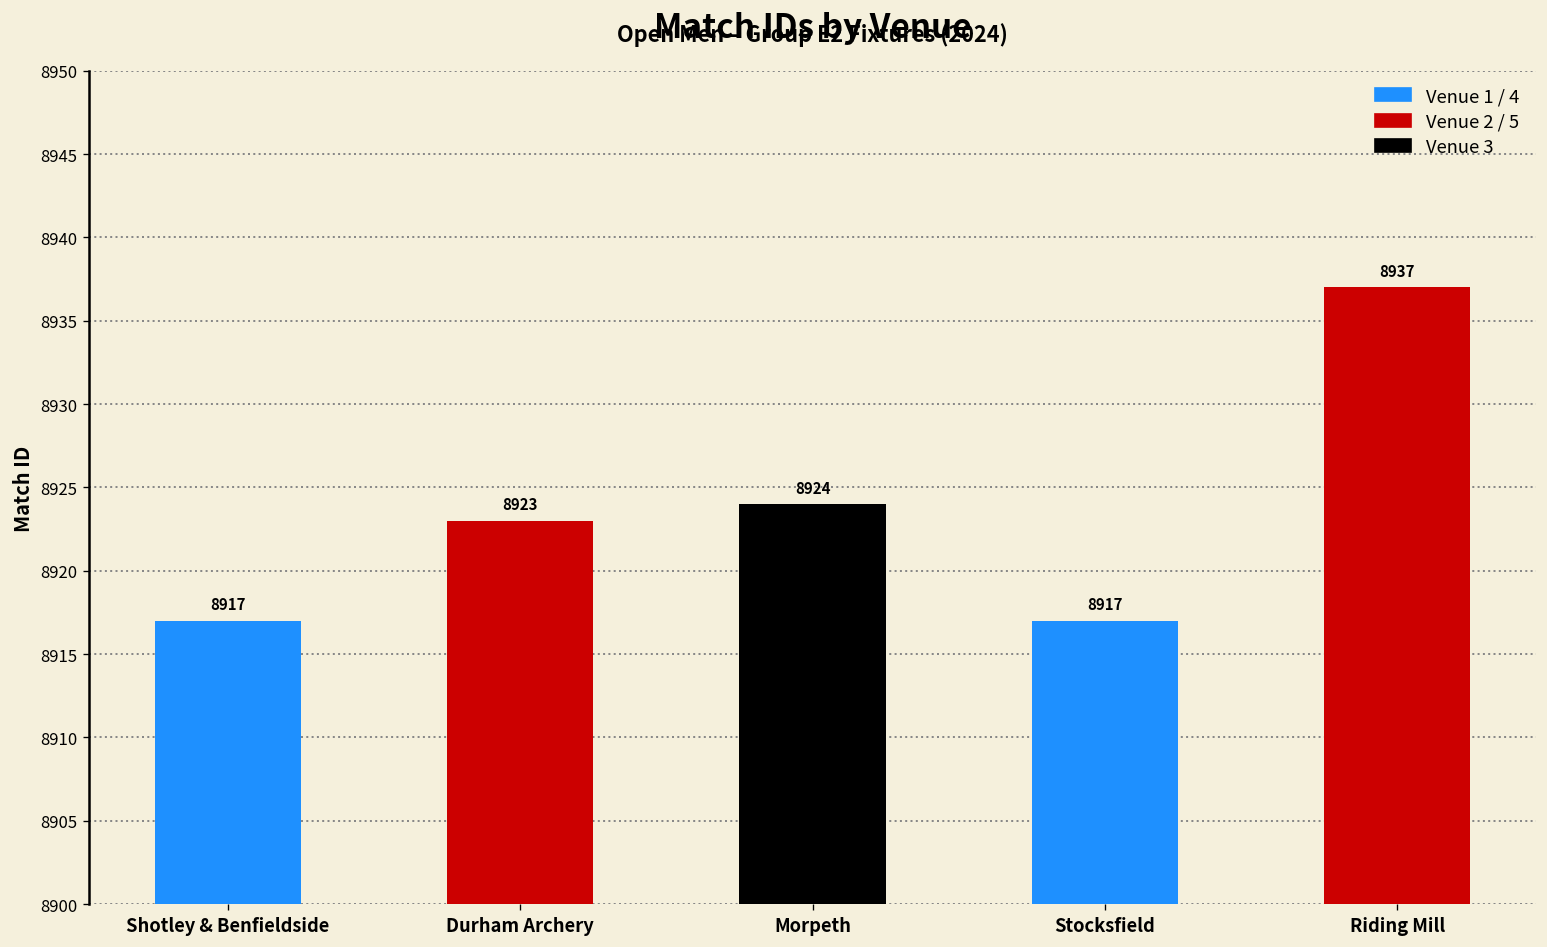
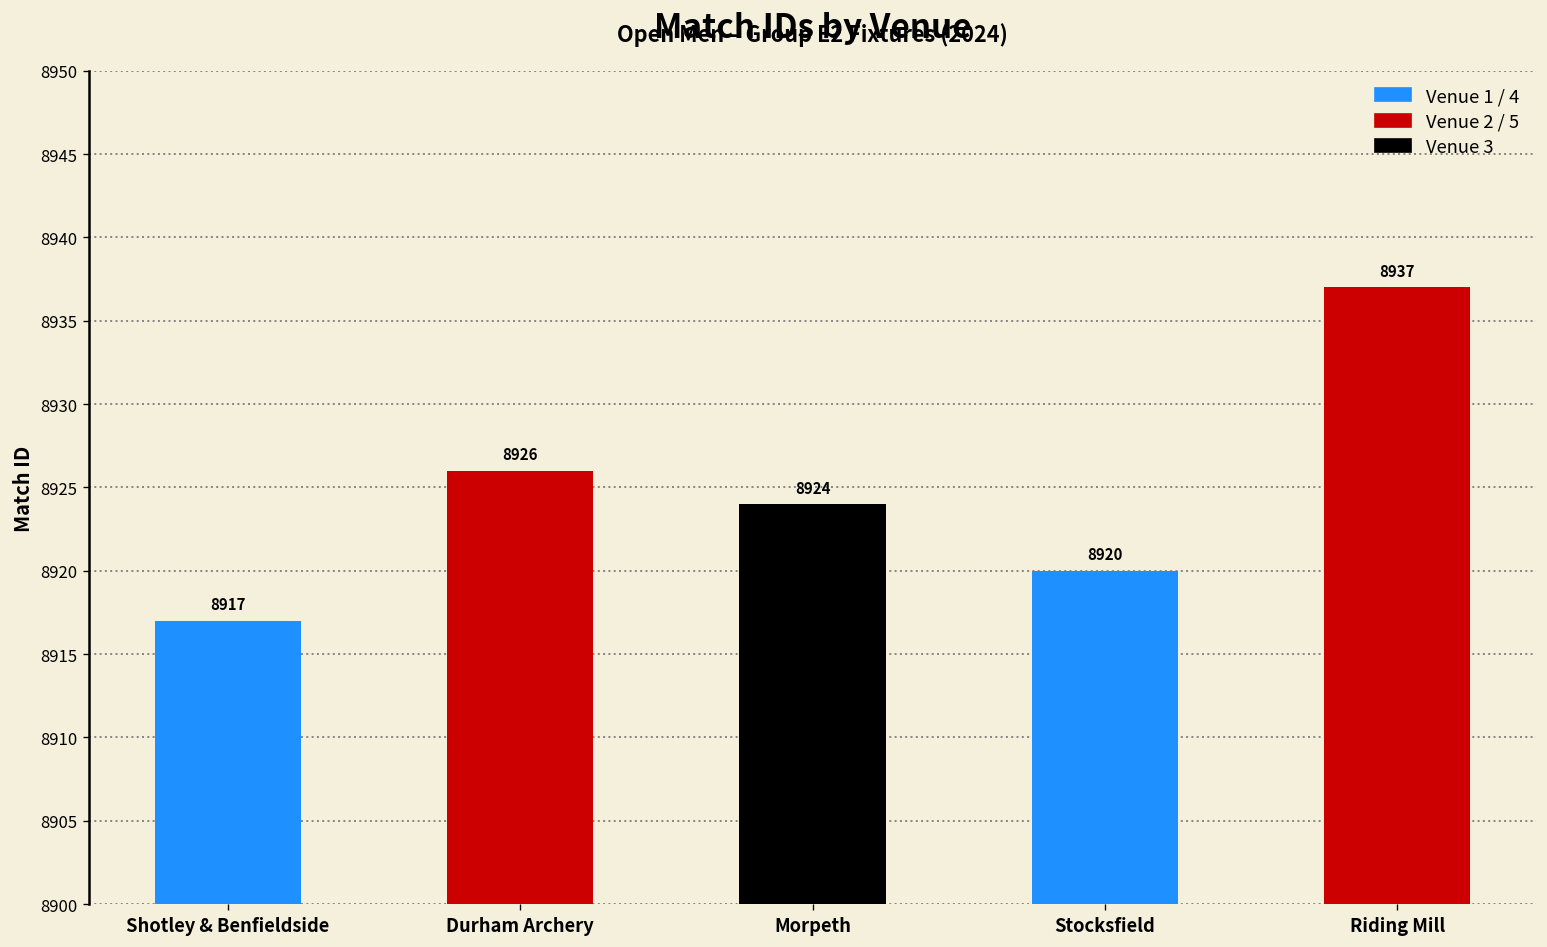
  {
    "Shotley & Benfieldside": 8917,
-   "Durham Archery": 8923,
+   "Durham Archery": 8926,
    "Morpeth": 8924,
-   "Stocksfield": 8917,
+   "Stocksfield": 8920,
    "Riding Mill": 8937
  }
